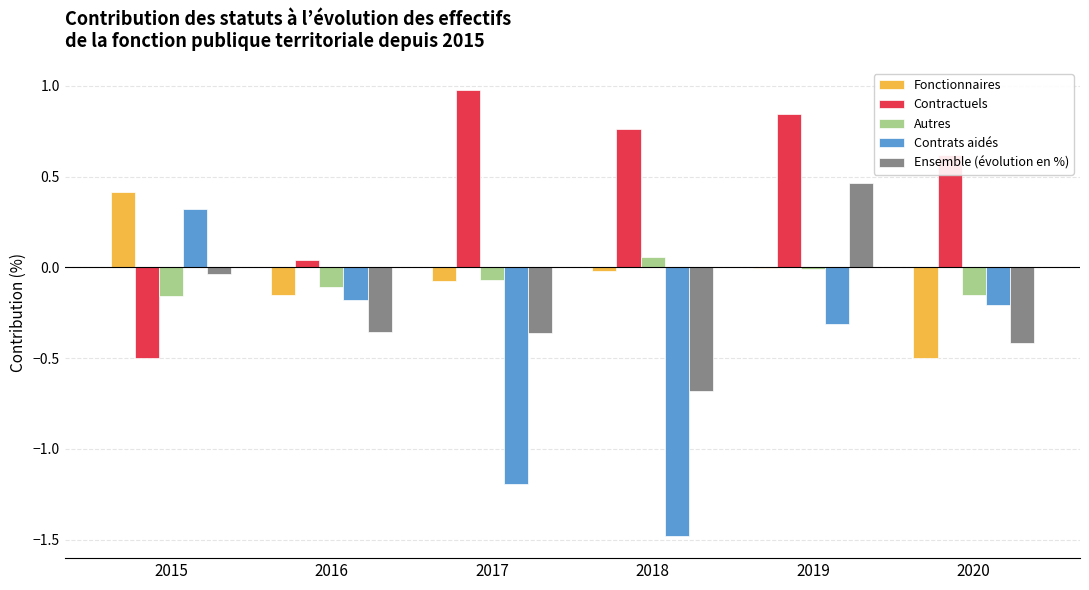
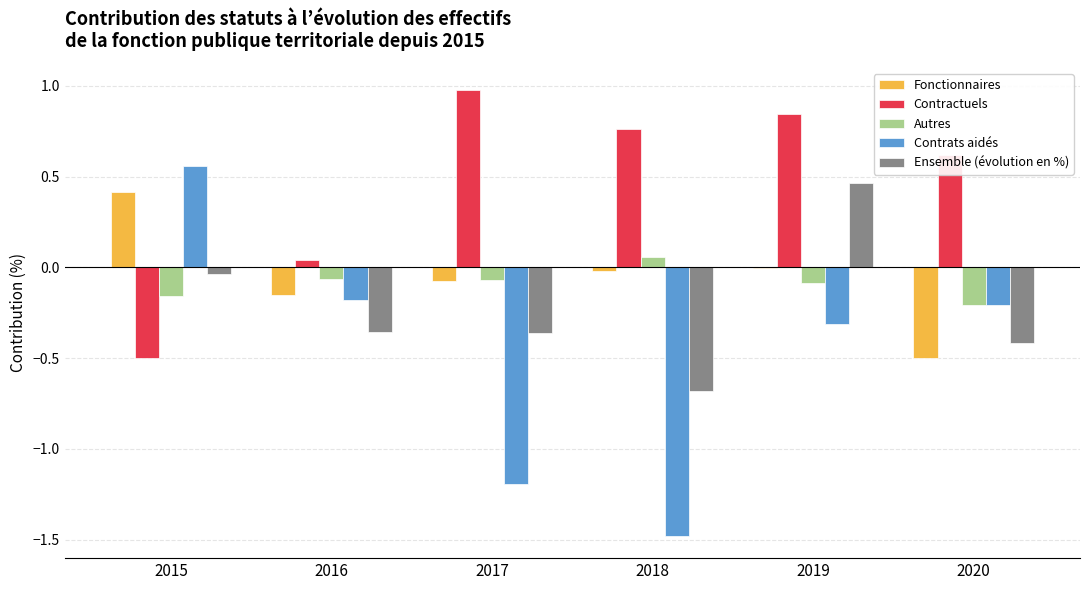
  {
    "Fonctionnaires": {
      "2015": 0.41,
      "2016": -0.15,
      "2017": -0.08,
      "2018": -0.02,
      "2020": -0.50
    },
    "Contractuels": {
      "2015": -0.50,
      "2016": 0.04,
      "2017": 0.98,
      "2018": 0.76,
      "2019": 0.85
    },
    "Autres": {
      "2015": -0.16,
-     "2016": -0.11,
+     "2016": -0.06,
      "2017": -0.07,
      "2018": 0.06,
-     "2019": -0.01,
-     "2020": -0.15
+     "2019": -0.09,
+     "2020": -0.21
    },
    "Contrats aidés": {
-     "2015": 0.32,
+     "2015": 0.56,
      "2016": -0.18,
      "2017": -1.19,
      "2018": -1.48,
      "2019": -0.31,
      "2020": -0.20
    },
    "Ensemble (évolution en %)": {
      "2015": -0.04,
      "2016": -0.35,
      "2017": -0.36,
      "2018": -0.68,
      "2019": 0.46,
      "2020": -0.42
    }
  }
